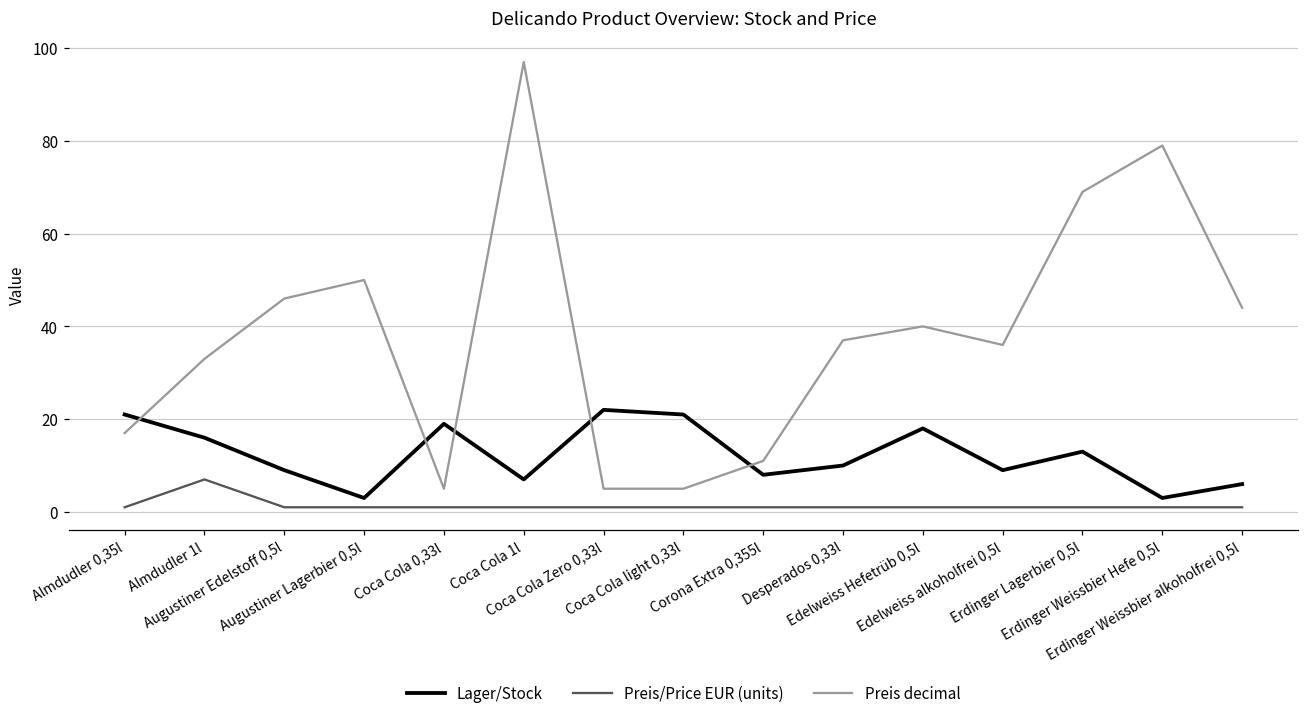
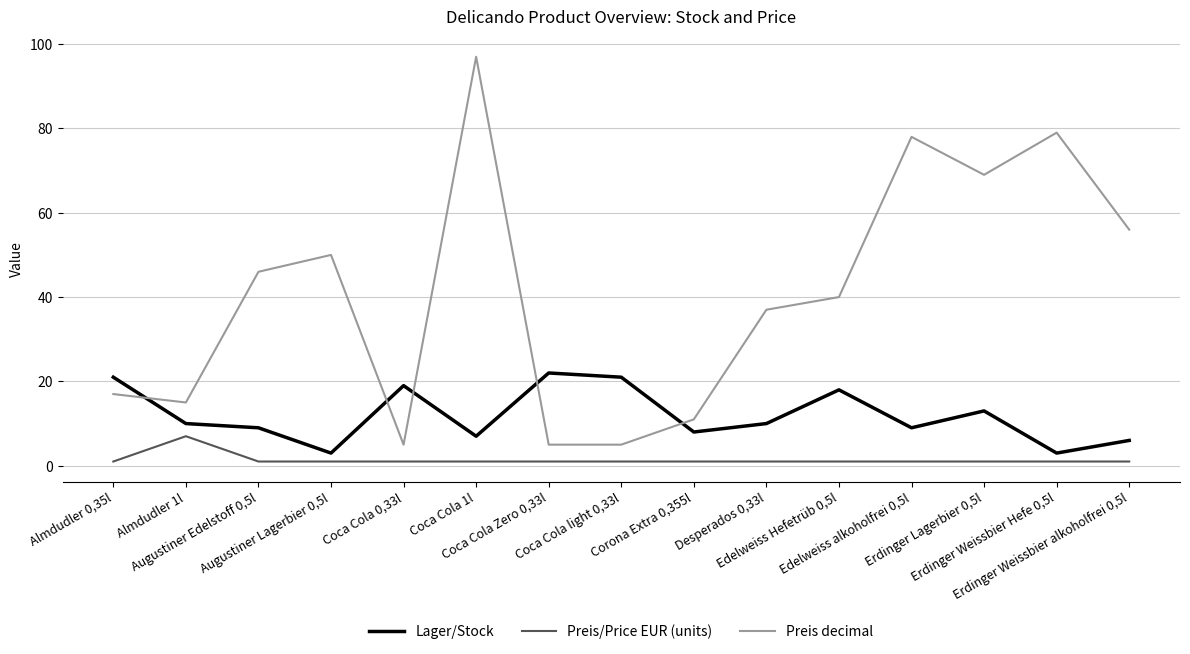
  {
    "Lager/Stock": {
      "Almdudler 0,35l": 21,
-     "Almdudler 1l": 16,
+     "Almdudler 1l": 10,
      "Augustiner Edelstoff 0,5l": 9,
      "Augustiner Lagerbier 0,5l": 3,
      "Coca Cola 0,33l": 19,
      "Coca Cola 1l": 7,
      "Coca Cola Zero 0,33l": 22,
      "Coca Cola light 0,33l": 21,
      "Corona Extra 0,355l": 8,
      "Desperados 0,33l": 10,
      "Edelweiss Hefetrüb 0,5l": 18,
      "Edelweiss alkoholfrei 0,5l": 9,
      "Erdinger Lagerbier 0,5l": 13,
      "Erdinger Weissbier Hefe 0,5l": 3,
      "Erdinger Weissbier alkoholfrei 0,5l": 6
    },
    "Preis/Price EUR (units)": {
      "Almdudler 0,35l": 1,
      "Almdudler 1l": 7,
      "Augustiner Edelstoff 0,5l": 1,
      "Augustiner Lagerbier 0,5l": 1,
      "Coca Cola 0,33l": 1,
      "Coca Cola 1l": 1,
      "Coca Cola Zero 0,33l": 1,
      "Coca Cola light 0,33l": 1,
      "Corona Extra 0,355l": 1,
      "Desperados 0,33l": 1,
      "Edelweiss Hefetrüb 0,5l": 1,
      "Edelweiss alkoholfrei 0,5l": 1,
      "Erdinger Lagerbier 0,5l": 1,
      "Erdinger Weissbier Hefe 0,5l": 1,
      "Erdinger Weissbier alkoholfrei 0,5l": 1
    },
    "Preis decimal": {
      "Almdudler 0,35l": 17,
-     "Almdudler 1l": 33,
+     "Almdudler 1l": 15,
      "Augustiner Edelstoff 0,5l": 46,
      "Augustiner Lagerbier 0,5l": 50,
      "Coca Cola 0,33l": 5,
      "Coca Cola 1l": 97,
      "Coca Cola Zero 0,33l": 5,
      "Coca Cola light 0,33l": 5,
      "Corona Extra 0,355l": 11,
      "Desperados 0,33l": 37,
      "Edelweiss Hefetrüb 0,5l": 40,
-     "Edelweiss alkoholfrei 0,5l": 36,
+     "Edelweiss alkoholfrei 0,5l": 78,
      "Erdinger Lagerbier 0,5l": 69,
      "Erdinger Weissbier Hefe 0,5l": 79,
-     "Erdinger Weissbier alkoholfrei 0,5l": 44
+     "Erdinger Weissbier alkoholfrei 0,5l": 56
    }
  }
